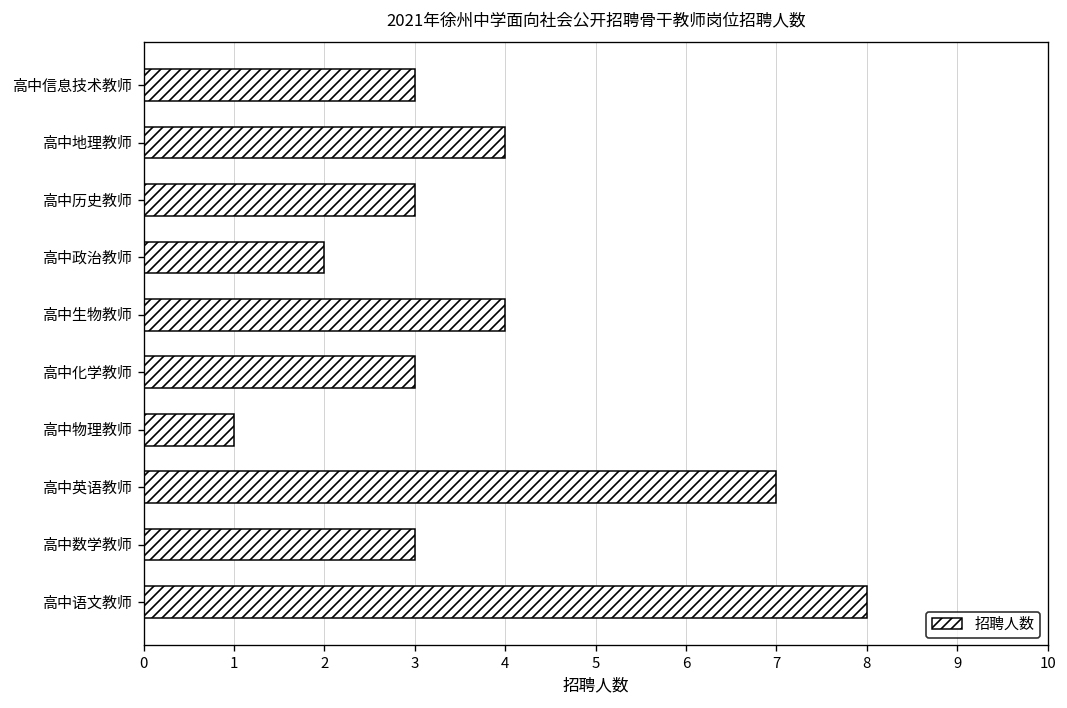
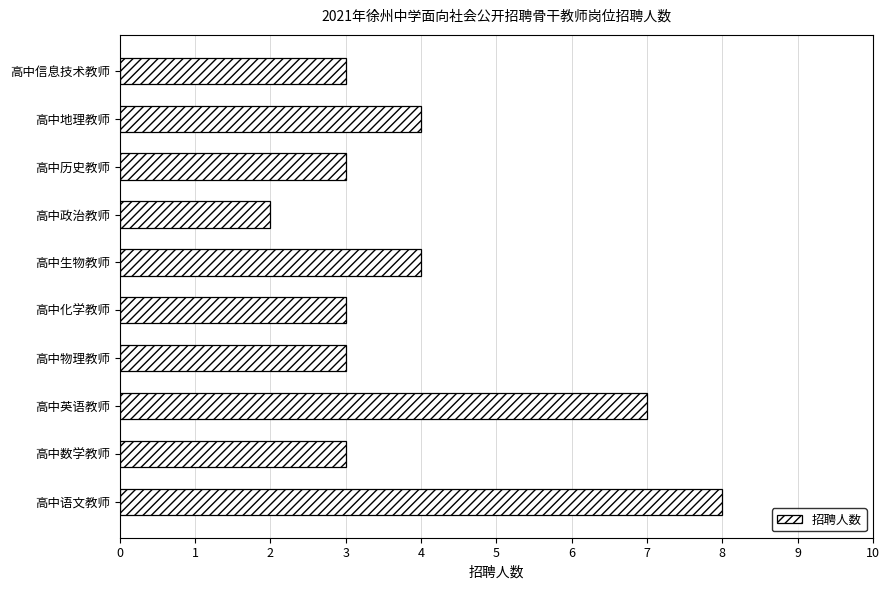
  {
    "高中信息技术教师": 3,
    "高中地理教师": 4,
    "高中历史教师": 3,
    "高中政治教师": 2,
    "高中生物教师": 4,
    "高中化学教师": 3,
-   "高中物理教师": 1,
+   "高中物理教师": 3,
    "高中英语教师": 7,
    "高中数学教师": 3,
    "高中语文教师": 8
  }
